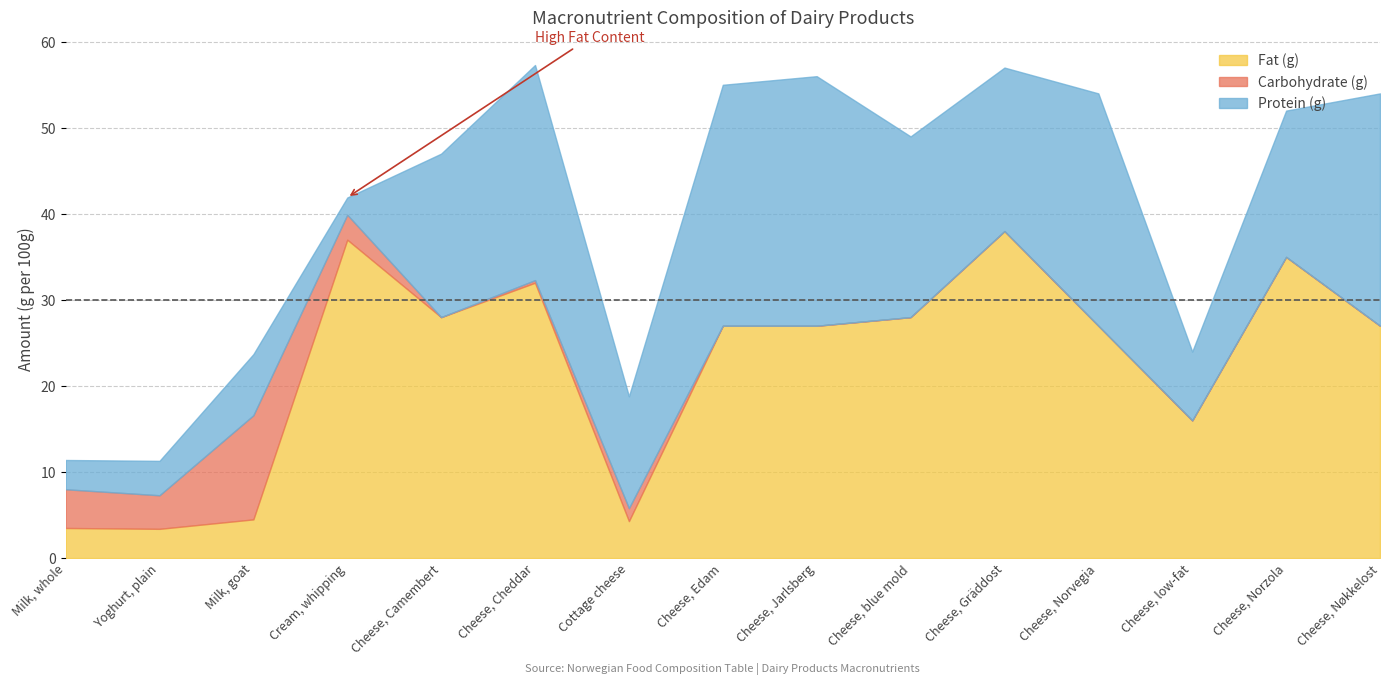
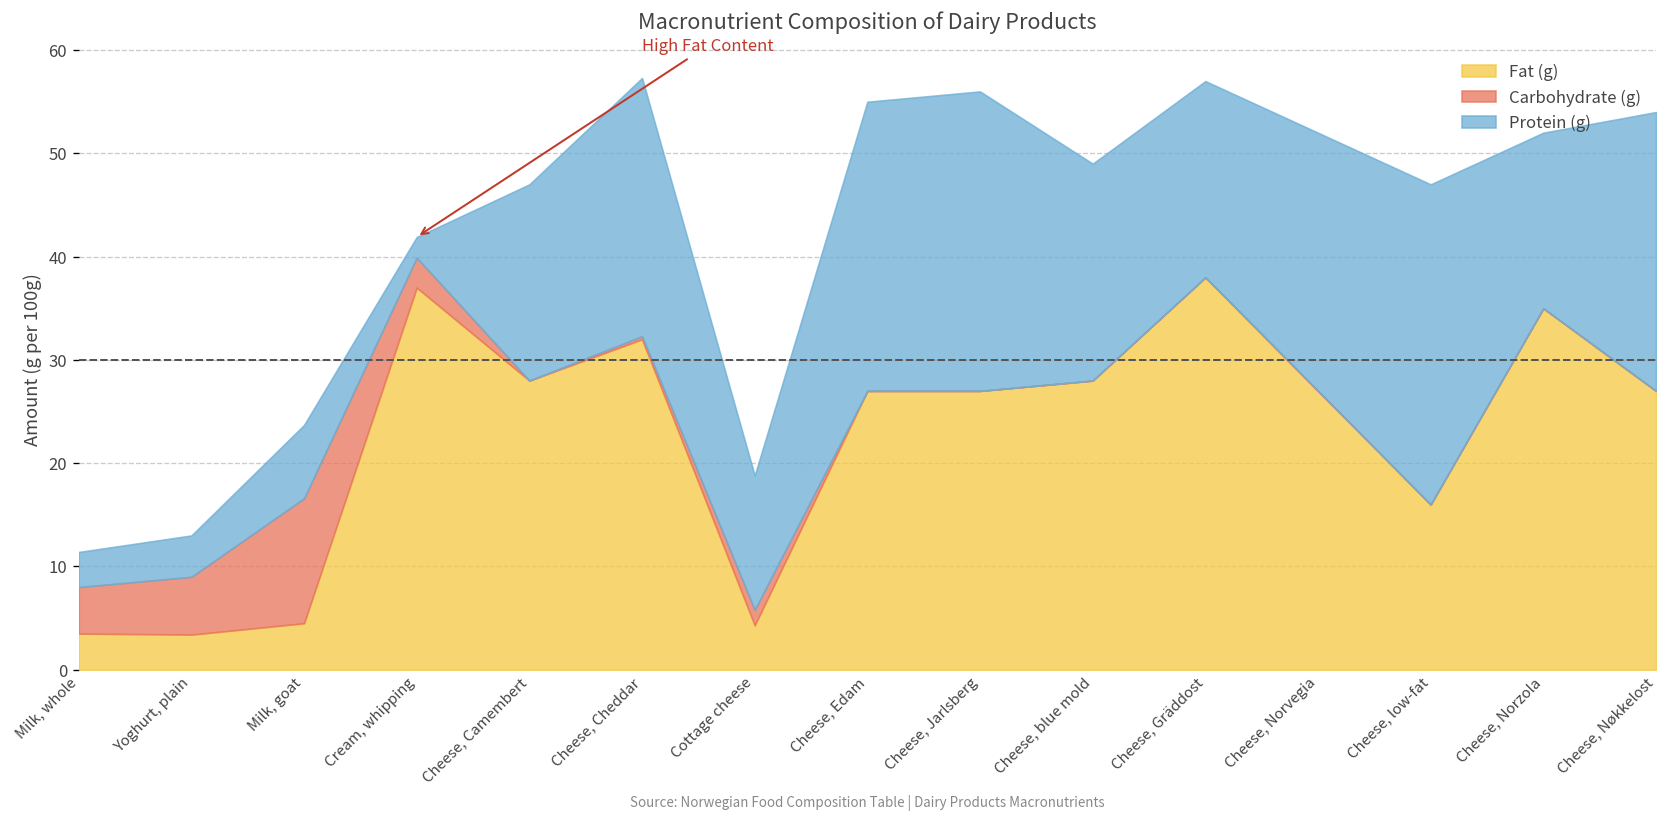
  {
    "Fat (g)": {
      "Milk, whole": 4,
      "Yoghurt, plain": 3,
      "Milk, goat": 5,
      "Cream, whipping": 37,
      "Cottage cheese": 4
    },
    "Carbohydrate (g)": {
      "Milk, whole": 5,
-     "Yoghurt, plain": 4,
+     "Yoghurt, plain": 6,
      "Milk, goat": 12,
      "Cream, whipping": 3,
      "Cottage cheese": 2
    },
    "Protein (g)": {
      "Milk, whole": 3,
      "Yoghurt, plain": 4,
      "Milk, goat": 7,
      "Cream, whipping": 2,
      "Cheese, Camembert": 19,
      "Cheese, Cheddar": 25,
      "Cottage cheese": 13,
      "Cheese, Edam": 28,
      "Cheese, Jarlsberg": 29,
      "Cheese, blue mold": 21,
      "Cheese, Gräddost": 19,
-     "Cheese, Norvegia": 27,
-     "Cheese, low-fat": 8,
+     "Cheese, Norvegia": 25,
+     "Cheese, low-fat": 31,
      "Cheese, Norzola": 17,
      "Cheese, Nøkkelost": 27
    }
  }
